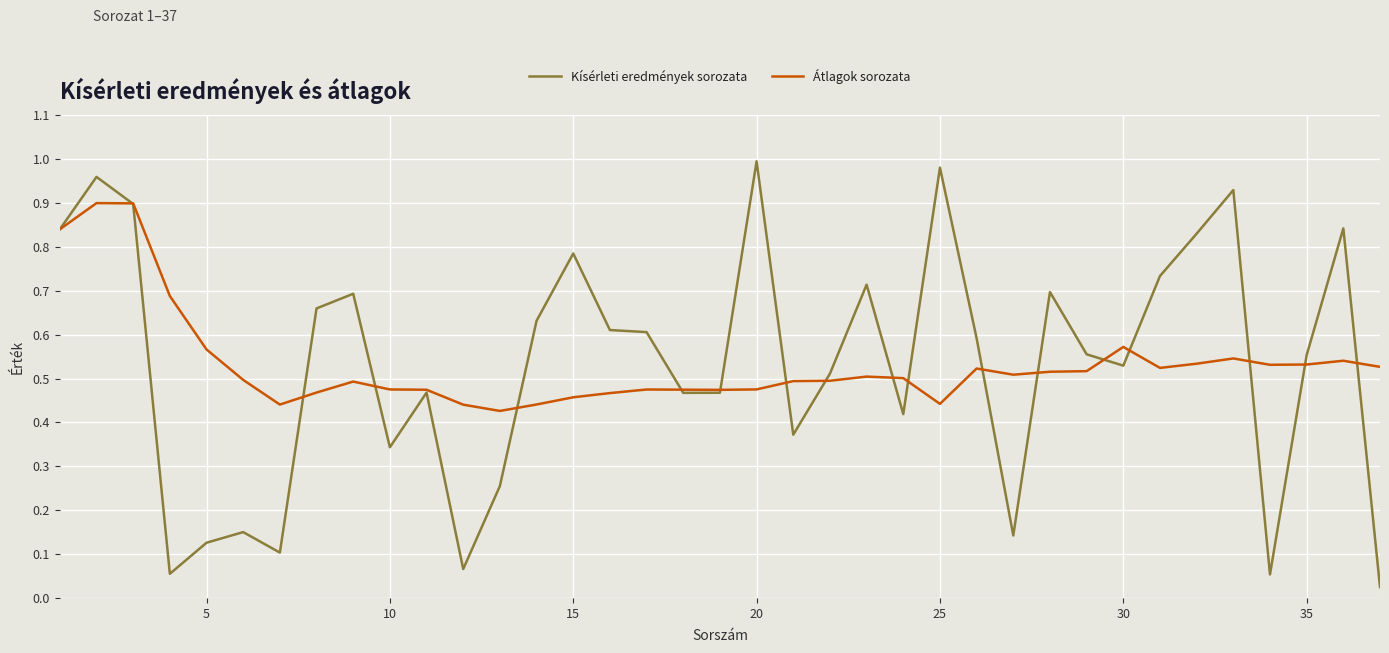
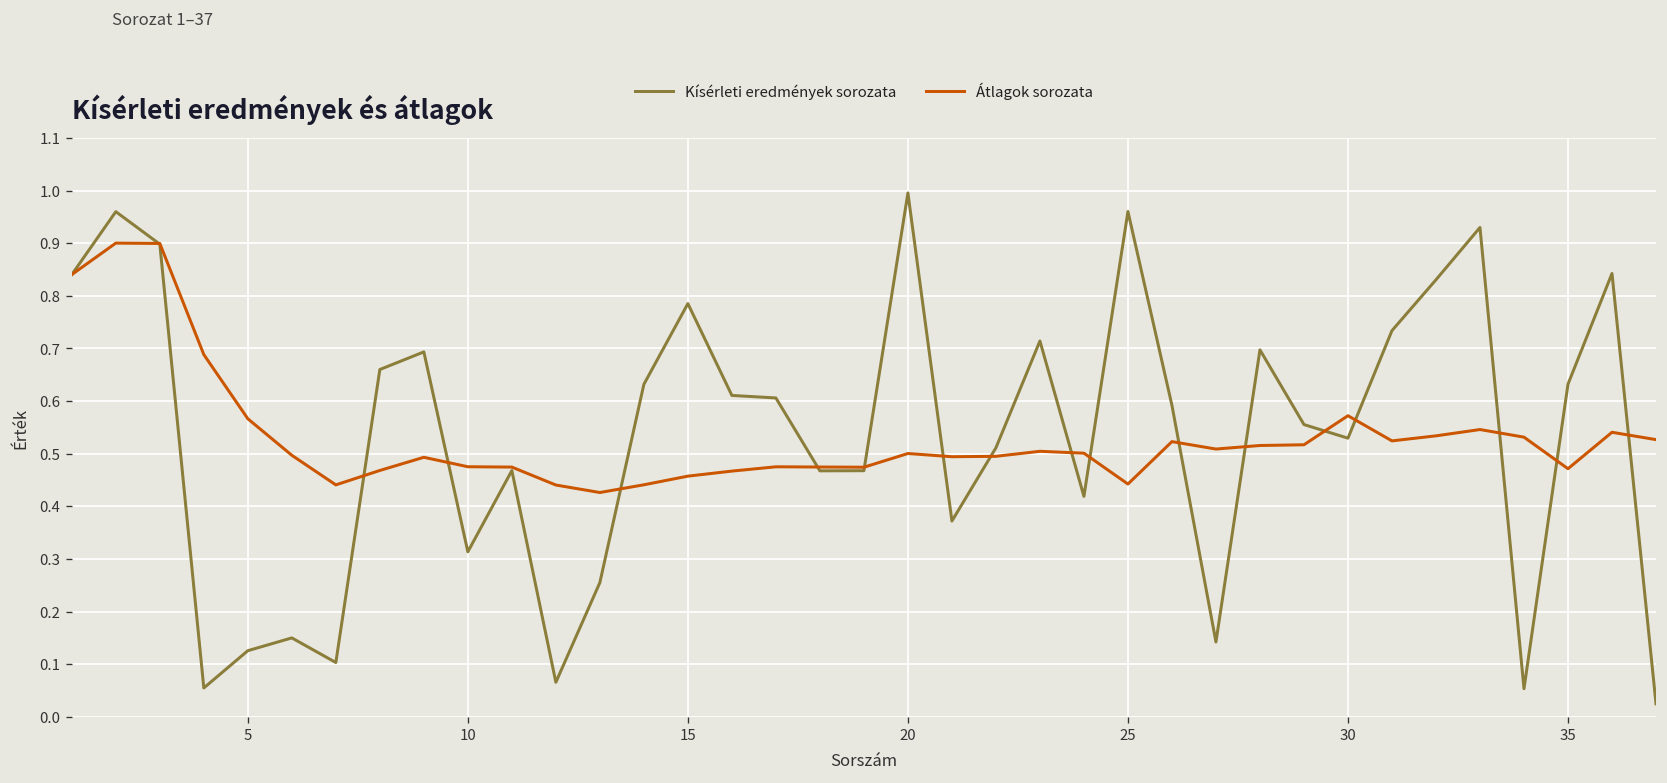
  {
    "Kísérleti eredmények sorozata": {
      "5": 0.13,
-     "10": 0.34,
+     "10": 0.31,
      "15": 0.79,
      "20": 1.00,
-     "25": 0.98,
+     "25": 0.96,
      "30": 0.53,
-     "35": 0.55
+     "35": 0.63
    },
    "Átlagok sorozata": {
      "5": 0.57,
      "10": 0.48,
      "15": 0.46,
-     "20": 0.48,
+     "20": 0.50,
      "25": 0.44,
      "30": 0.57,
-     "35": 0.53
+     "35": 0.47
    }
  }
